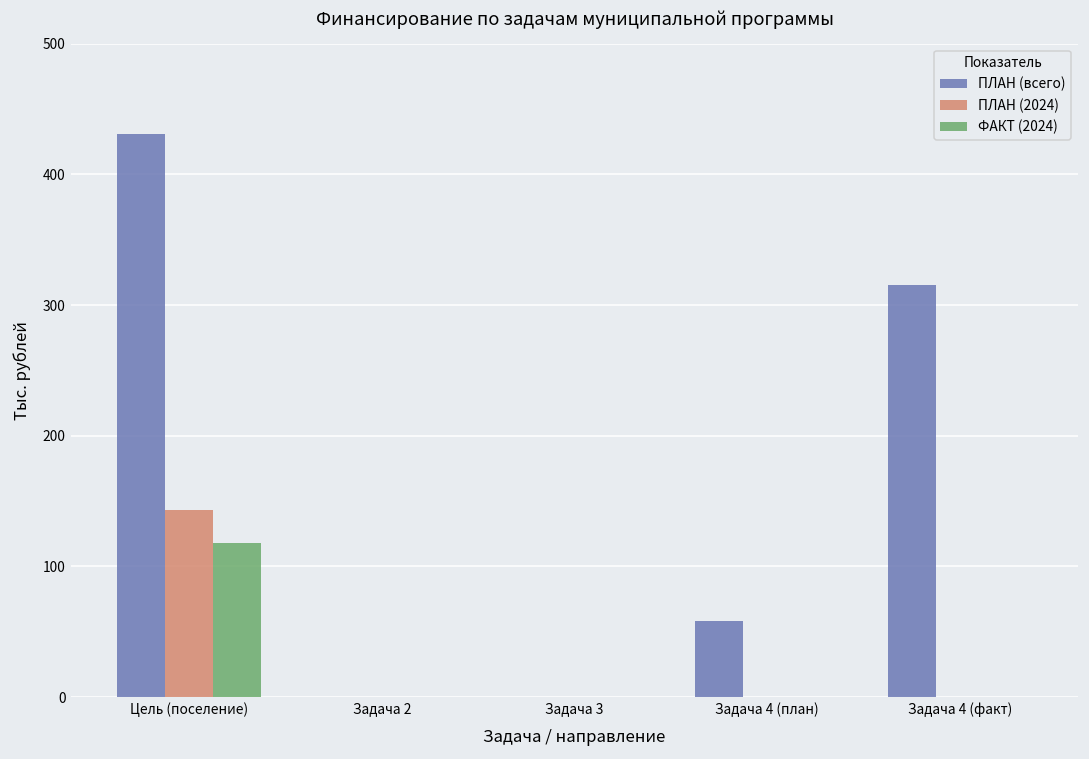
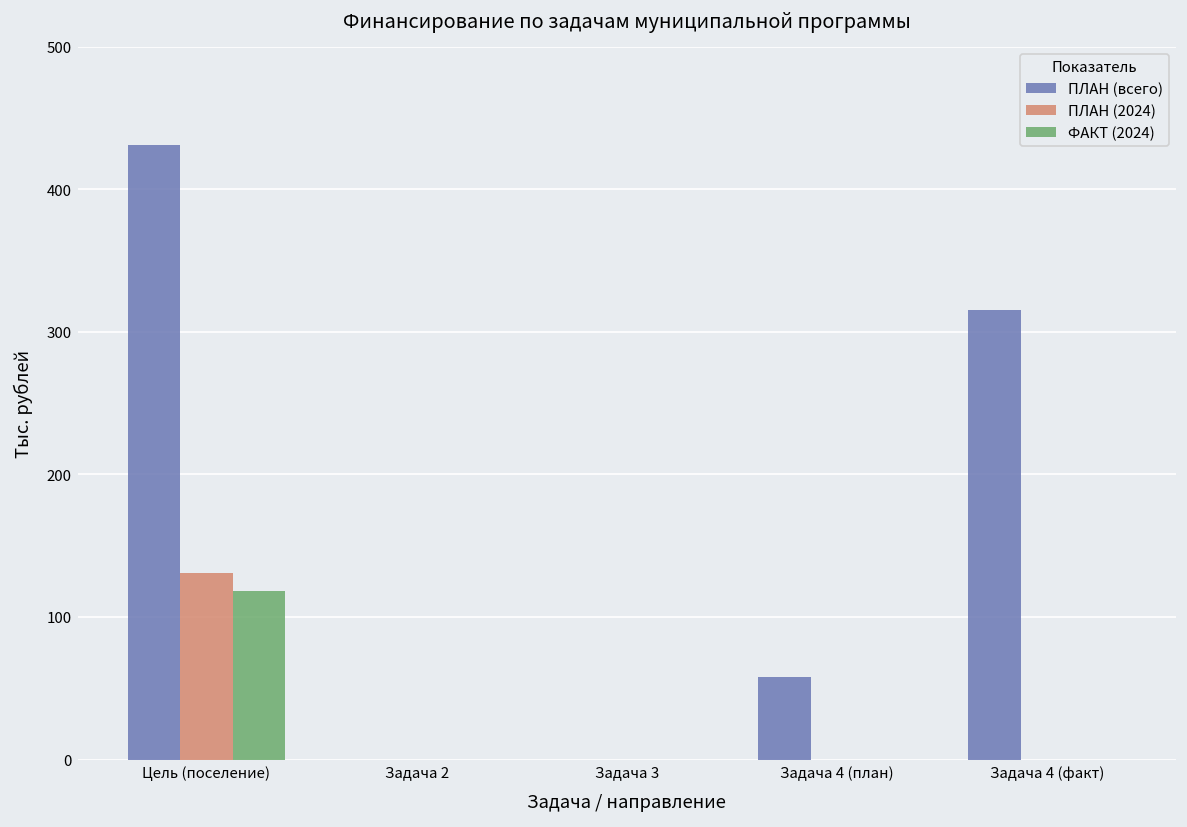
  {
    "ПЛАН (всего)": {
      "Цель (поселение)": 431,
      "Задача 2": 0,
      "Задача 3": 0,
      "Задача 4 (план)": 58,
      "Задача 4 (факт)": 315
    },
    "ПЛАН (2024)": {
-     "Цель (поселение)": 143,
+     "Цель (поселение)": 131,
      "Задача 2": 0,
      "Задача 3": 0,
      "Задача 4 (план)": 0,
      "Задача 4 (факт)": 0
    },
    "ФАКТ (2024)": {
      "Цель (поселение)": 118,
      "Задача 2": 0,
      "Задача 3": 0,
      "Задача 4 (план)": 0,
      "Задача 4 (факт)": 0
    }
  }
